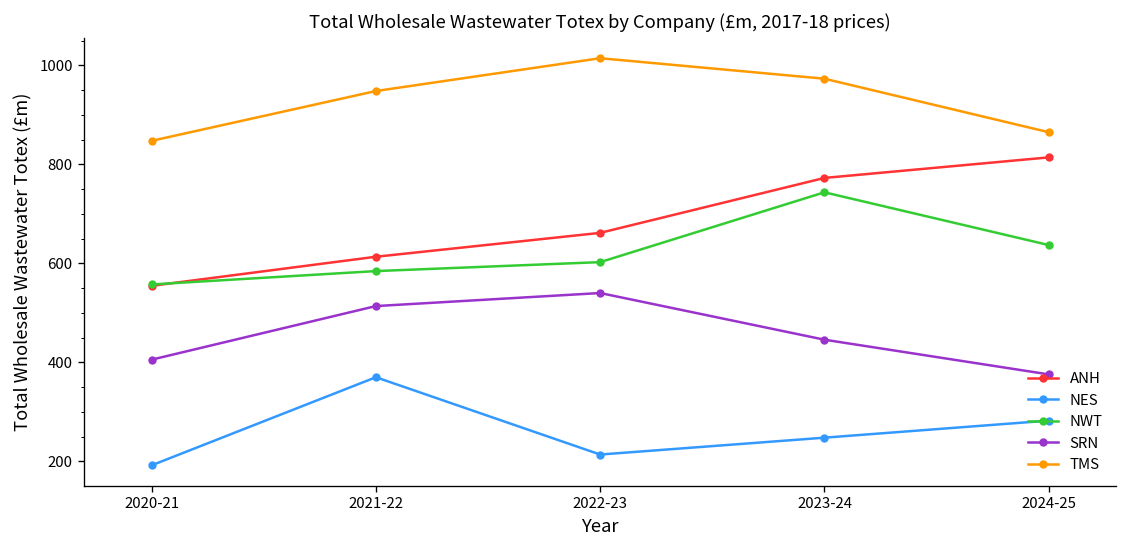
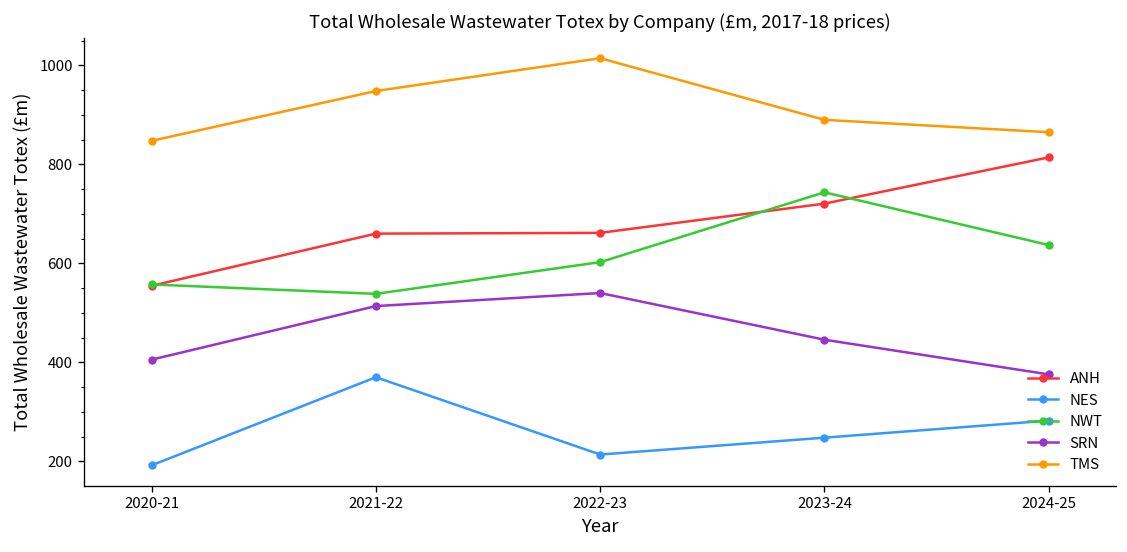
  {
    "ANH": {
-     "2021-22": 610,
+     "2021-22": 660,
      "2022-23": 660,
-     "2023-24": 770,
+     "2023-24": 720,
      "2024-25": 810
    },
    "NES": {
      "2020-21": 190,
      "2021-22": 370,
      "2022-23": 210,
      "2023-24": 250,
      "2024-25": 280
    },
    "NWT": {
-     "2021-22": 580,
+     "2021-22": 540,
      "2022-23": 600,
      "2023-24": 740,
      "2024-25": 640
    },
    "SRN": {
      "2020-21": 410,
      "2021-22": 510,
      "2022-23": 540,
      "2023-24": 450,
      "2024-25": 380
    },
    "TMS": {
      "2020-21": 850,
      "2021-22": 950,
      "2022-23": 1010,
-     "2023-24": 970,
+     "2023-24": 890,
      "2024-25": 860
    }
  }
